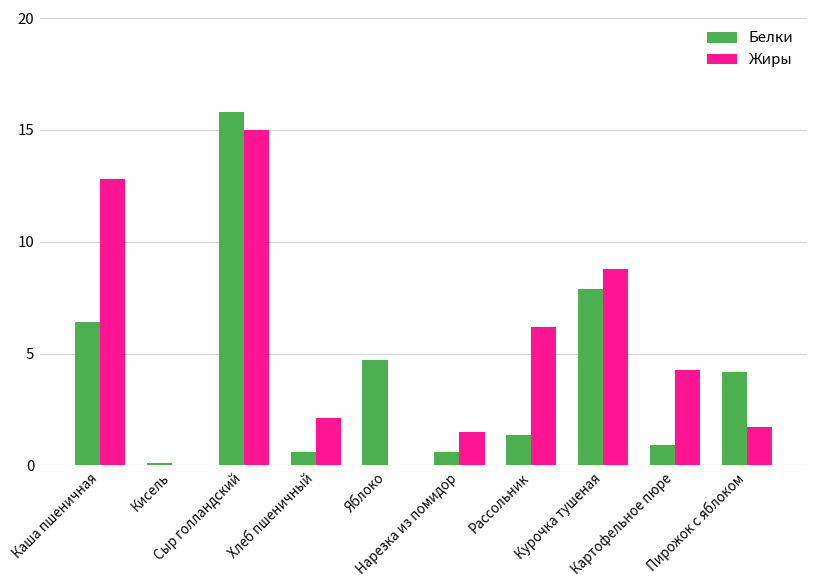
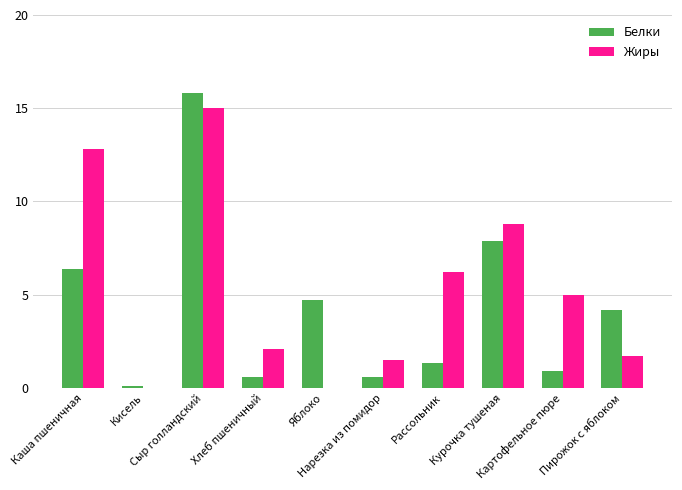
  {
    "Белки": {
      "Каша пшеничная": 6.4,
      "Сыр голландский": 15.8,
      "Хлеб пшеничный": 0.6,
      "Яблоко": 4.7,
      "Нарезка из помидор": 0.6,
      "Рассольник": 1.4,
      "Курочка тушеная": 7.9,
      "Картофельное пюре": 0.9,
      "Пирожок с яблоком": 4.2
    },
    "Жиры": {
      "Каша пшеничная": 12.8,
      "Кисель": 0.0,
      "Сыр голландский": 15.0,
      "Хлеб пшеничный": 2.1,
      "Яблоко": 0.0,
      "Нарезка из помидор": 1.5,
      "Рассольник": 6.2,
      "Курочка тушеная": 8.8,
-     "Картофельное пюре": 4.3,
+     "Картофельное пюре": 5.0,
      "Пирожок с яблоком": 1.7
    }
  }
